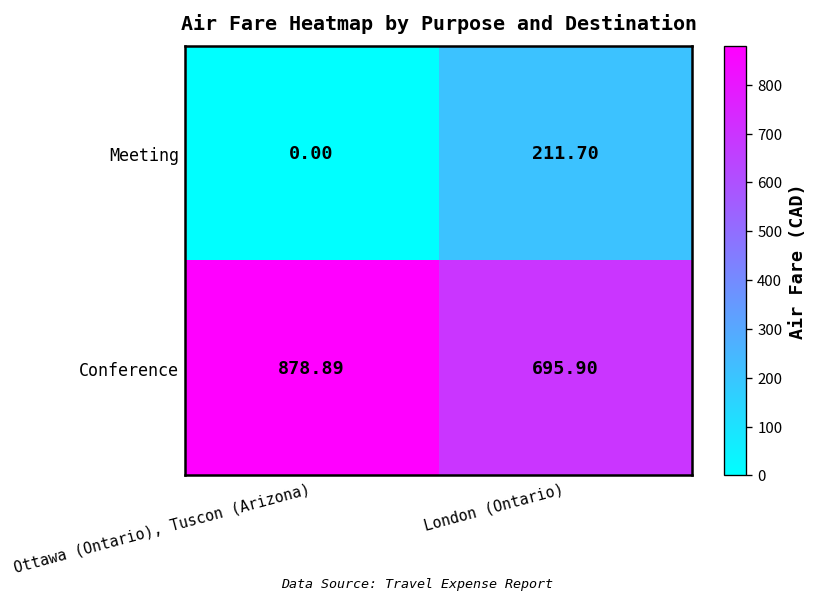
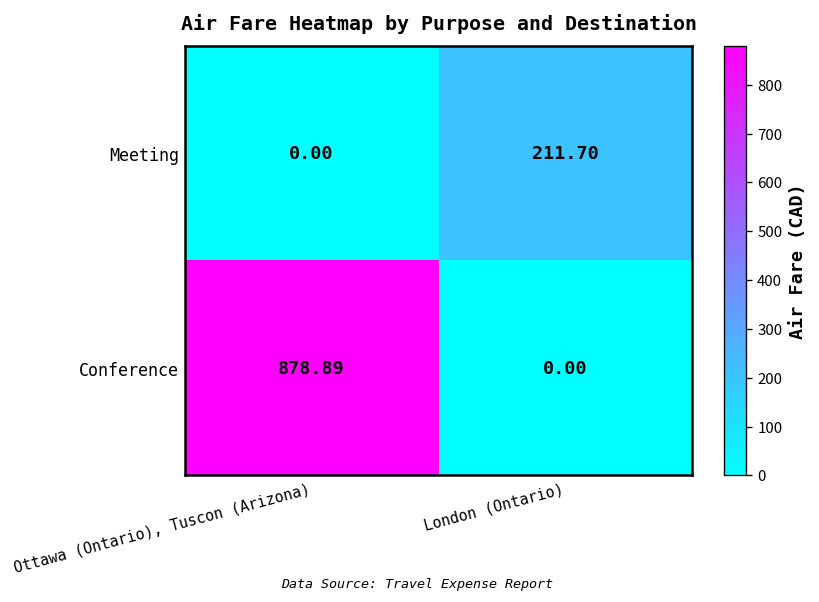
  {
    "Meeting": {
      "Ottawa (Ontario), Tuscon (Arizona)": 0.00,
      "London (Ontario)": 211.70
    },
    "Conference": {
      "Ottawa (Ontario), Tuscon (Arizona)": 878.89,
-     "London (Ontario)": 695.90
+     "London (Ontario)": 0.00
    }
  }
